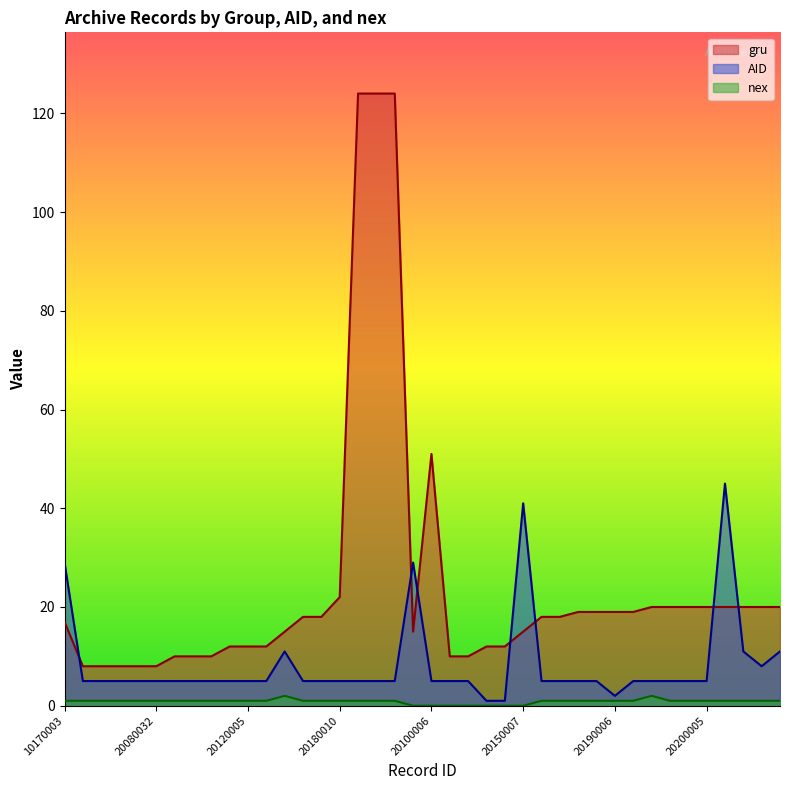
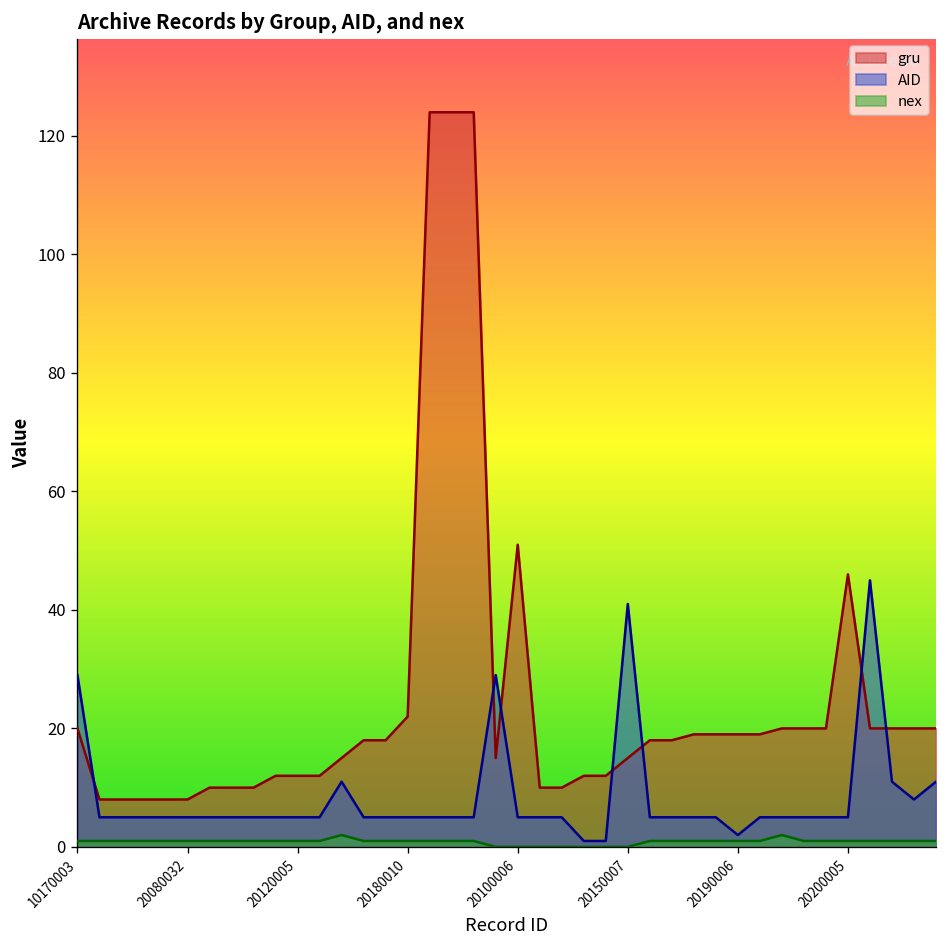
  {
    "gru": {
-     "10170003": 17,
+     "10170003": 20,
      "20080032": 8,
      "20120005": 12,
      "20180010": 22,
      "20100006": 51,
      "20150007": 15,
      "20190006": 19,
-     "20200005": 20
+     "20200005": 46
    },
    "AID": {
      "10170003": 29,
      "20080032": 5,
      "20120005": 5,
      "20180010": 5,
      "20100006": 5,
      "20150007": 41,
      "20190006": 2,
      "20200005": 5
    },
    "nex": {
      "10170003": 1,
      "20080032": 1,
      "20120005": 1,
      "20180010": 1,
      "20100006": 0,
      "20150007": 0,
      "20190006": 1,
      "20200005": 1
    }
  }
